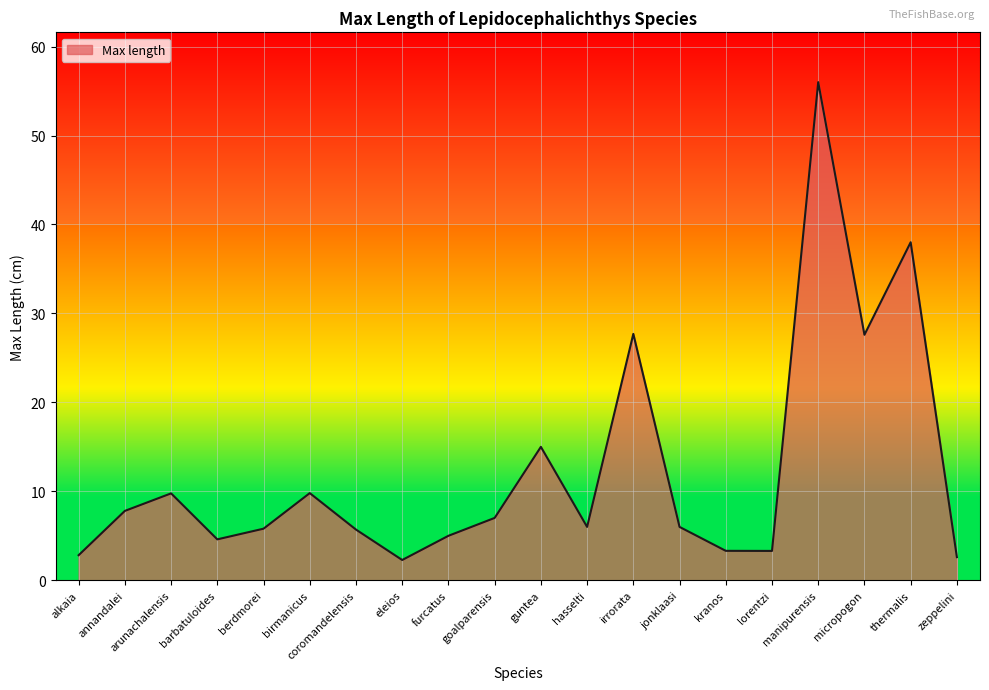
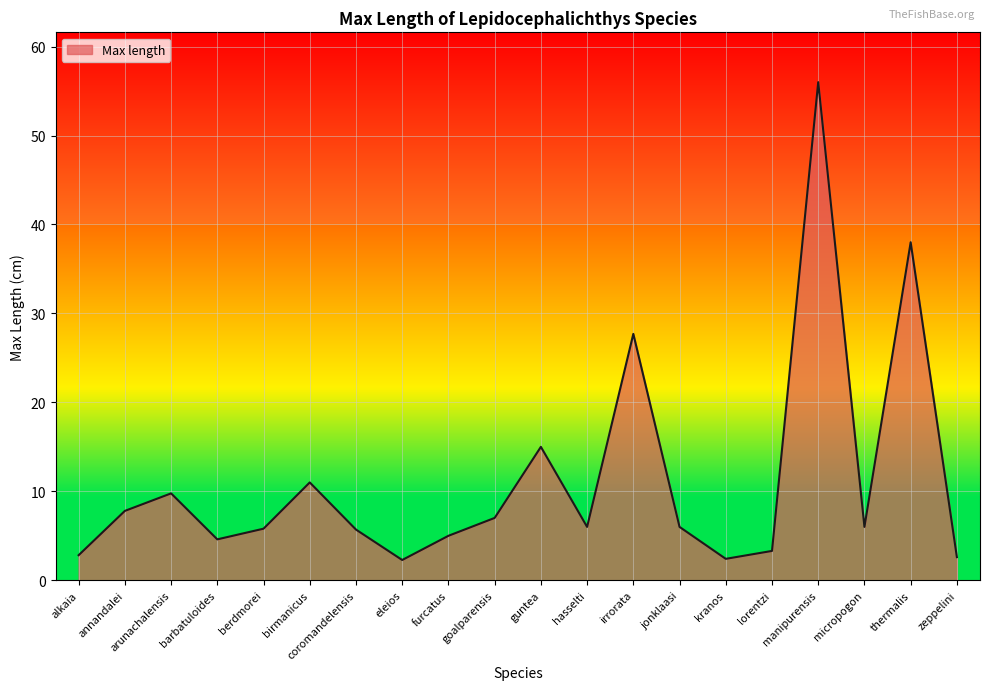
  {
    "alkaia": 3,
    "annandalei": 8,
    "arunachalensis": 10,
    "barbatuloides": 5,
    "berdmorei": 6,
-   "birmanicus": 10,
+   "birmanicus": 11,
    "coromandelensis": 6,
    "eleios": 2,
    "furcatus": 5,
    "goalparensis": 7,
    "guntea": 15,
    "hasselti": 6,
    "irrorata": 28,
    "jonklaasi": 6,
-   "kranos": 3,
+   "kranos": 2,
    "lorentzi": 3,
    "manipurensis": 56,
-   "micropogon": 28,
+   "micropogon": 6,
    "thermalis": 38,
    "zeppelini": 3
  }
